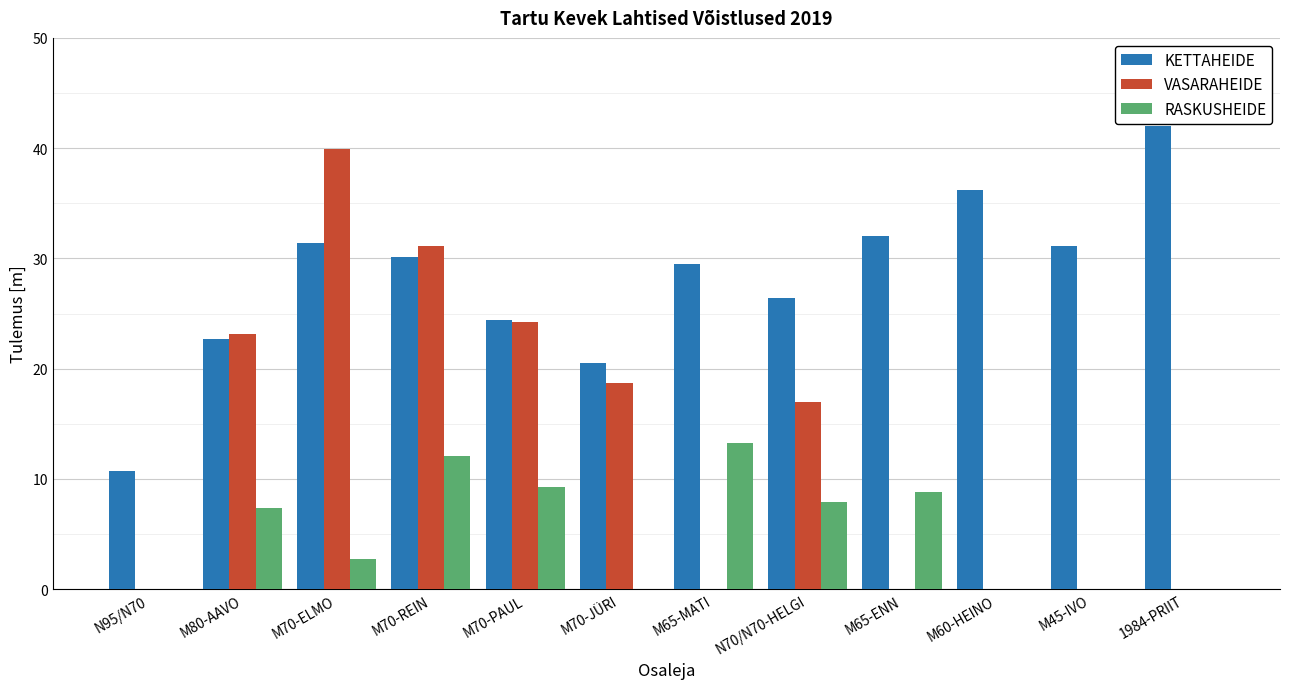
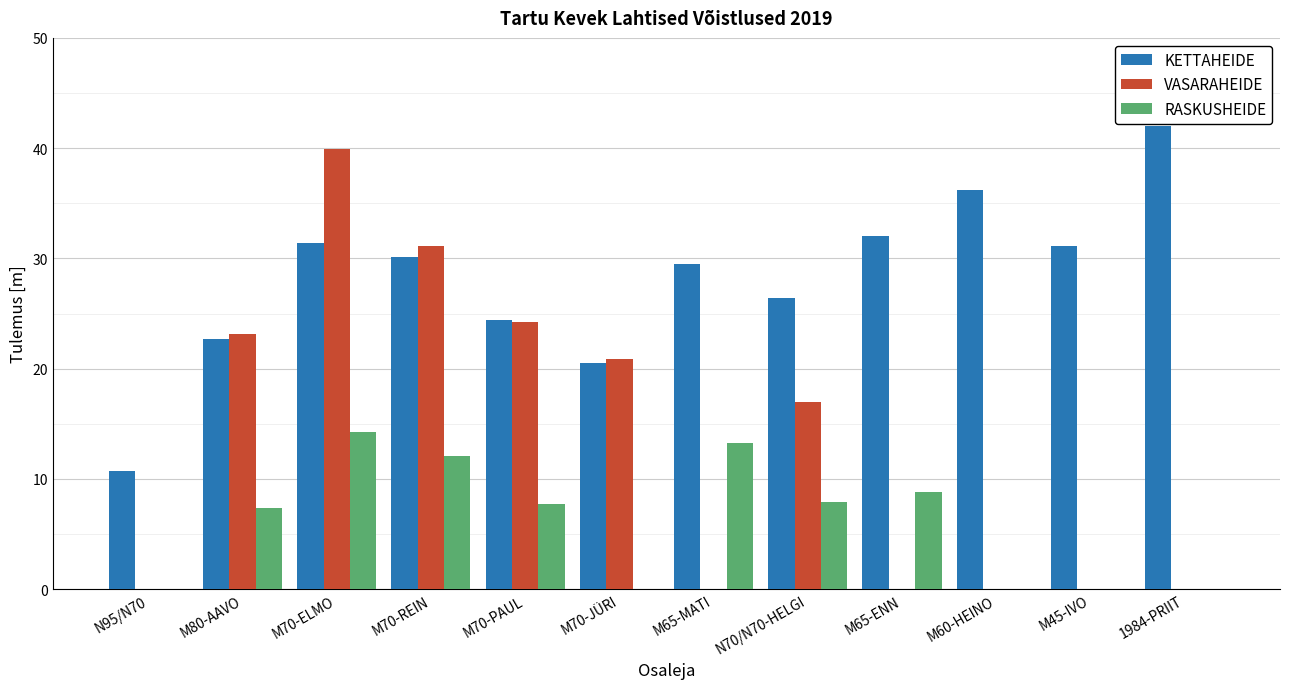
  {
    "KETTAHEIDE": {
      "N95/N70": 10.7,
      "M80-AAVO": 22.7,
      "M70-ELMO": 31.4,
      "M70-REIN": 30.2,
      "M70-PAUL": 24.4,
      "M70-JÜRI": 20.5,
      "M65-MATI": 29.5,
      "N70/N70-HELGI": 26.4,
      "M65-ENN": 32.0,
      "M60-HEINO": 36.2,
      "M45-IVO": 31.1,
      "1984-PRIIT": 42.0
    },
    "VASARAHEIDE": {
      "N95/N70": 0.0,
      "M80-AAVO": 23.1,
      "M70-ELMO": 39.9,
      "M70-REIN": 31.2,
      "M70-PAUL": 24.2,
-     "M70-JÜRI": 18.7,
+     "M70-JÜRI": 20.9,
      "M65-MATI": 0.0,
      "N70/N70-HELGI": 16.9,
      "M65-ENN": 0.0,
      "M60-HEINO": 0.0,
      "M45-IVO": 0.0,
      "1984-PRIIT": 0.0
    },
    "RASKUSHEIDE": {
      "N95/N70": 0.0,
      "M80-AAVO": 7.3,
-     "M70-ELMO": 2.7,
+     "M70-ELMO": 14.3,
      "M70-REIN": 12.1,
-     "M70-PAUL": 9.3,
+     "M70-PAUL": 7.8,
      "M70-JÜRI": 0.0,
      "M65-MATI": 13.3,
      "N70/N70-HELGI": 7.9,
      "M65-ENN": 8.8,
      "M60-HEINO": 0.0,
      "M45-IVO": 0.0,
      "1984-PRIIT": 0.0
    }
  }
